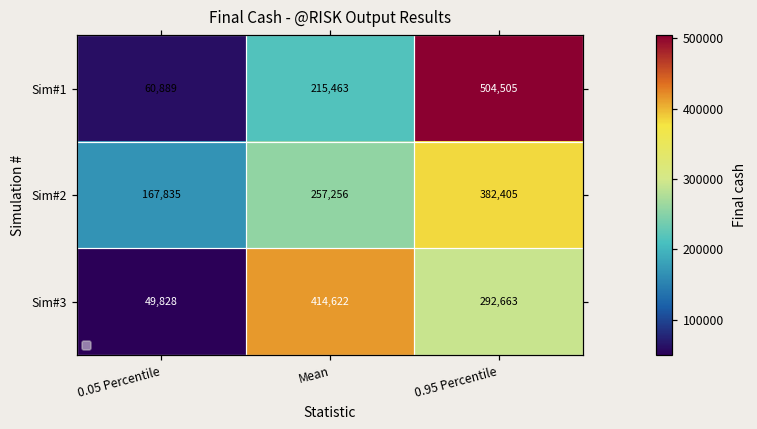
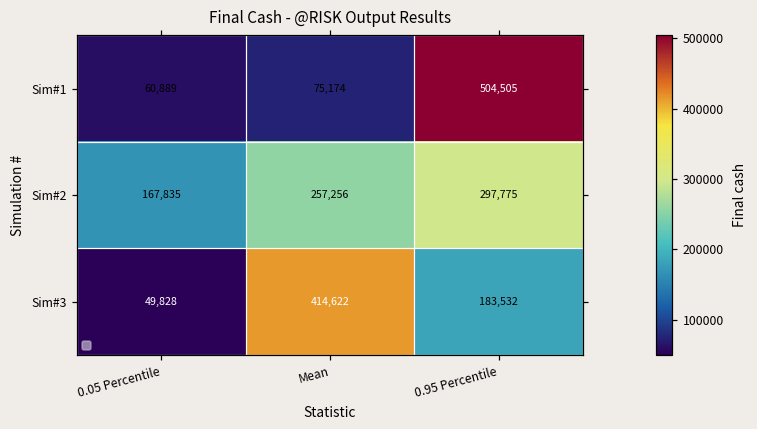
  {
    "Sim#1": {
      "0.05 Percentile": "60,889",
-     "Mean": "215,463",
+     "Mean": "75,174",
      "0.95 Percentile": "504,505"
    },
    "Sim#2": {
      "0.05 Percentile": "167,835",
      "Mean": "257,256",
-     "0.95 Percentile": "382,405"
+     "0.95 Percentile": "297,775"
    },
    "Sim#3": {
      "0.05 Percentile": "49,828",
      "Mean": "414,622",
-     "0.95 Percentile": "292,663"
+     "0.95 Percentile": "183,532"
    }
  }
